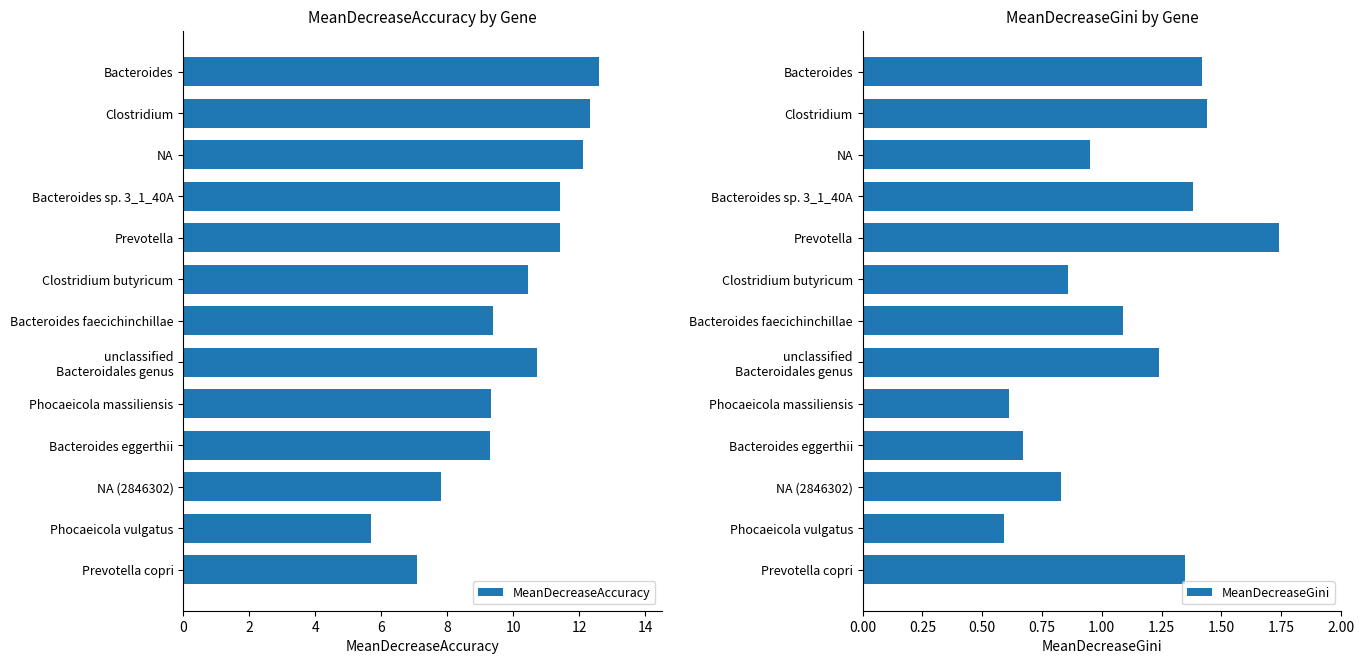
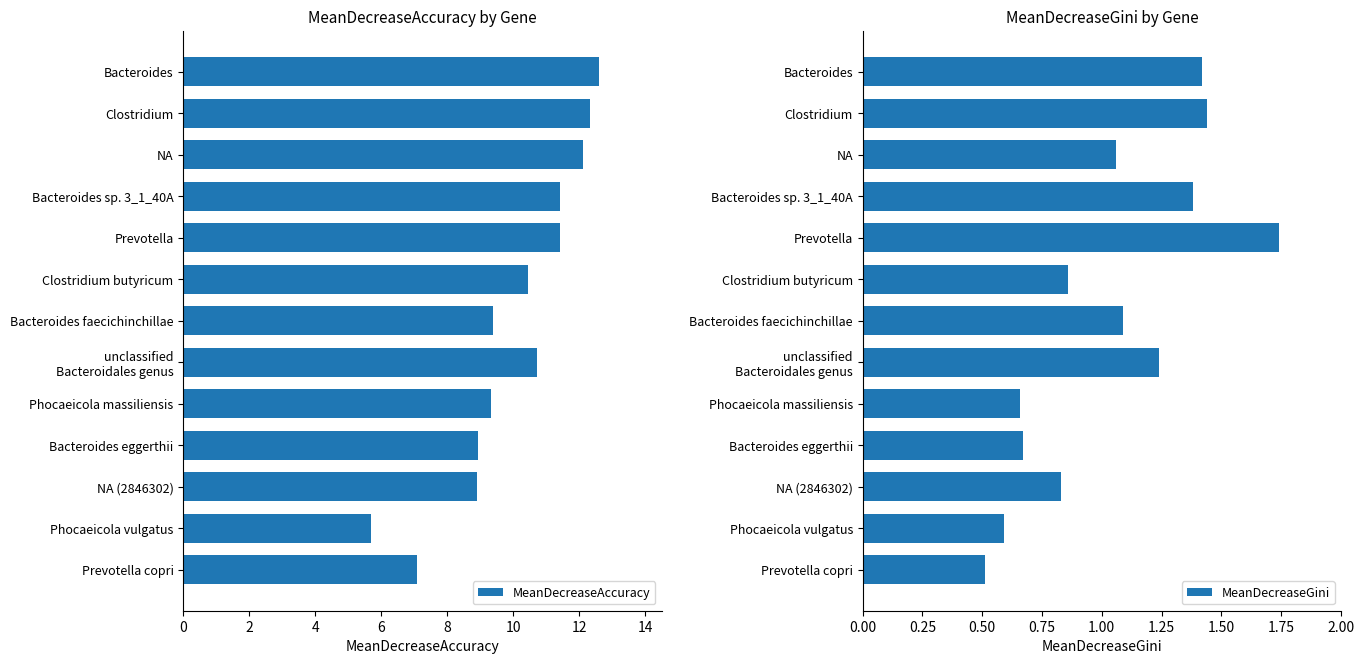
  {
    "MeanDecreaseAccuracy by Gene": {
      "Bacteroides": 12.6,
      "Clostridium": 12.3,
      "NA": 12.1,
      "Bacteroides sp. 3_1_40A": 11.4,
      "Prevotella": 11.4,
      "Clostridium butyricum": 10.5,
      "Bacteroides faecichinchillae": 9.4,
      "unclassified Bacteroidales genus": 10.7,
      "Phocaeicola massiliensis": 9.3,
-     "Bacteroides eggerthii": 9.3,
-     "NA (2846302)": 7.8,
+     "Bacteroides eggerthii": 8.9,
+     "NA (2846302)": 8.9,
      "Phocaeicola vulgatus": 5.7,
      "Prevotella copri": 7.1
    },
    "MeanDecreaseGini by Gene": {
      "Bacteroides": 1.42,
      "Clostridium": 1.44,
-     "NA": 0.95,
+     "NA": 1.06,
      "Bacteroides sp. 3_1_40A": 1.38,
      "Prevotella": 1.74,
      "Clostridium butyricum": 0.86,
      "Bacteroides faecichinchillae": 1.09,
      "unclassified Bacteroidales genus": 1.24,
-     "Phocaeicola massiliensis": 0.61,
+     "Phocaeicola massiliensis": 0.66,
      "Bacteroides eggerthii": 0.67,
      "NA (2846302)": 0.83,
      "Phocaeicola vulgatus": 0.59,
-     "Prevotella copri": 1.35
+     "Prevotella copri": 0.51
    }
  }
